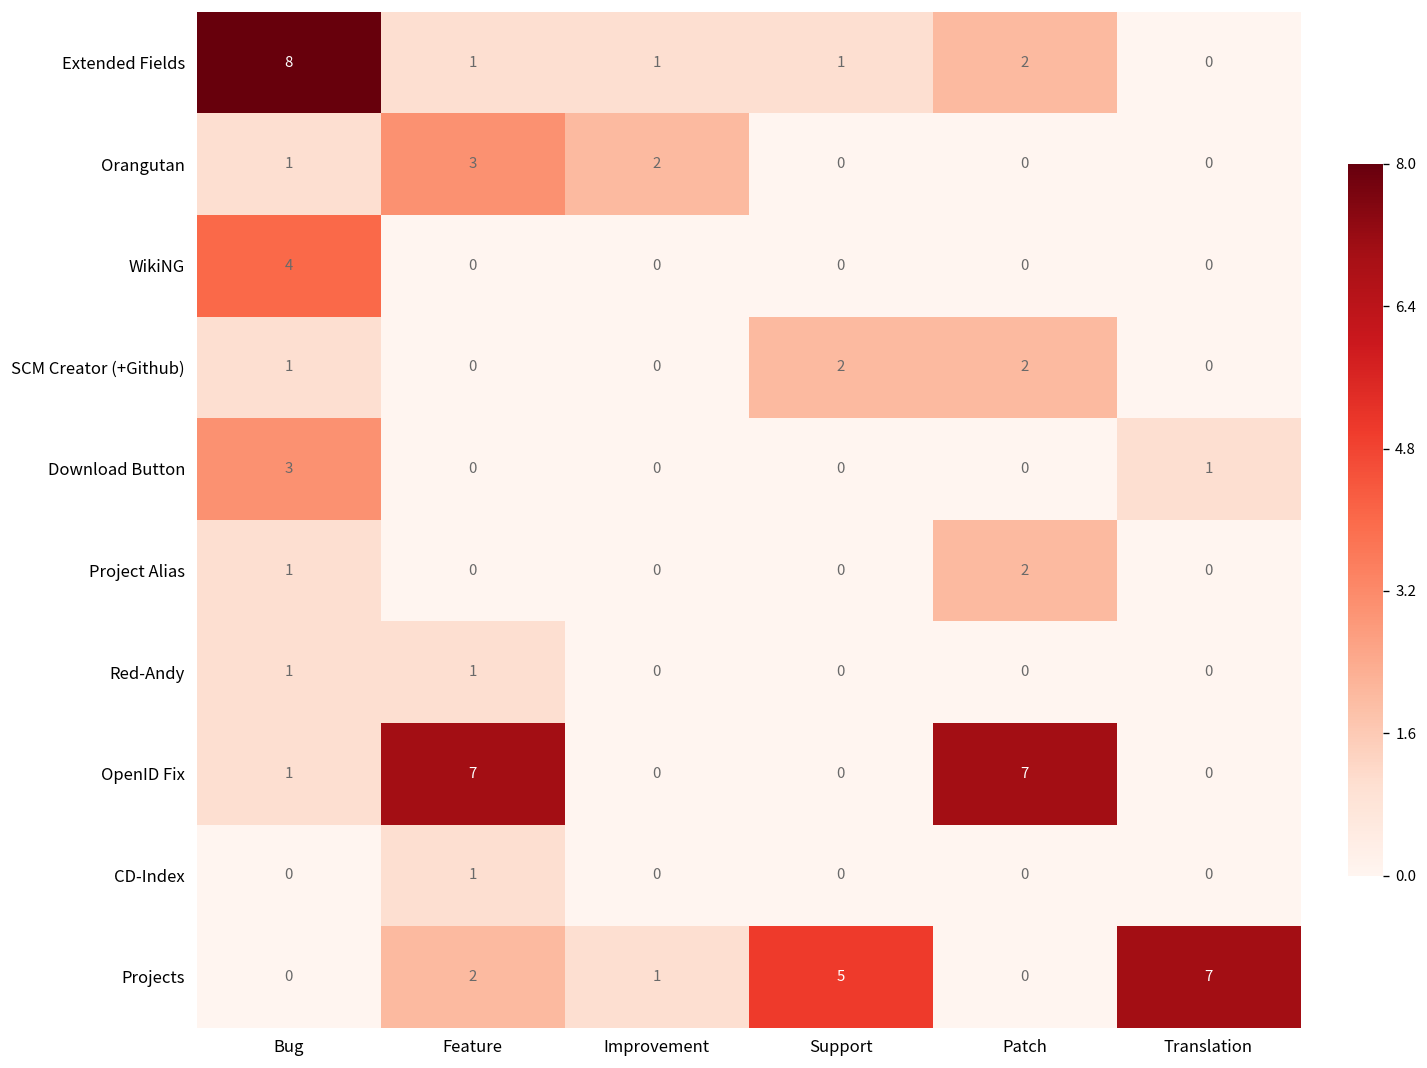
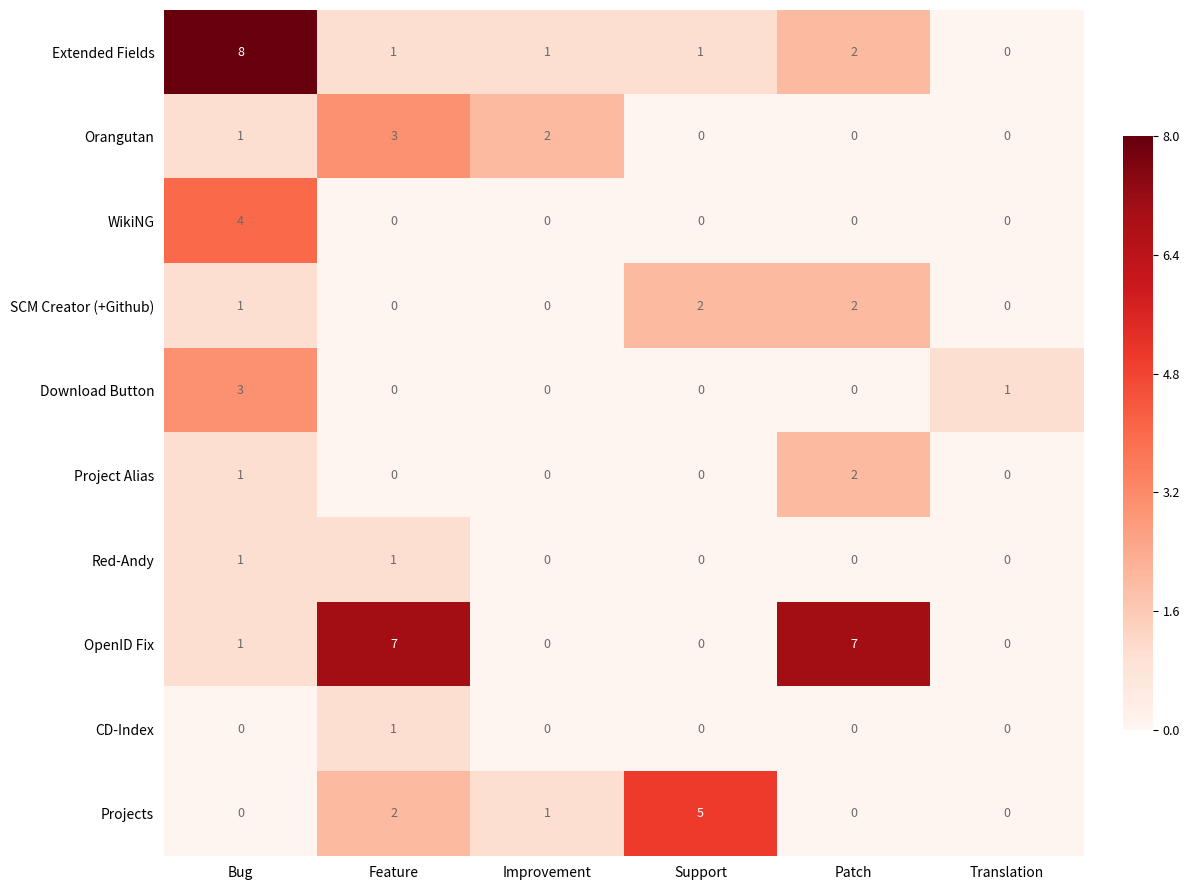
  {
    "Extended Fields": {
      "Bug": 8,
      "Feature": 1,
      "Improvement": 1,
      "Support": 1,
      "Patch": 2,
      "Translation": 0
    },
    "Orangutan": {
      "Bug": 1,
      "Feature": 3,
      "Improvement": 2,
      "Support": 0,
      "Patch": 0,
      "Translation": 0
    },
    "WikiNG": {
      "Bug": 4,
      "Feature": 0,
      "Improvement": 0,
      "Support": 0,
      "Patch": 0,
      "Translation": 0
    },
    "SCM Creator (+Github)": {
      "Bug": 1,
      "Feature": 0,
      "Improvement": 0,
      "Support": 2,
      "Patch": 2,
      "Translation": 0
    },
    "Download Button": {
      "Bug": 3,
      "Feature": 0,
      "Improvement": 0,
      "Support": 0,
      "Patch": 0,
      "Translation": 1
    },
    "Project Alias": {
      "Bug": 1,
      "Feature": 0,
      "Improvement": 0,
      "Support": 0,
      "Patch": 2,
      "Translation": 0
    },
    "Red-Andy": {
      "Bug": 1,
      "Feature": 1,
      "Improvement": 0,
      "Support": 0,
      "Patch": 0,
      "Translation": 0
    },
    "OpenID Fix": {
      "Bug": 1,
      "Feature": 7,
      "Improvement": 0,
      "Support": 0,
      "Patch": 7,
      "Translation": 0
    },
    "CD-Index": {
      "Bug": 0,
      "Feature": 1,
      "Improvement": 0,
      "Support": 0,
      "Patch": 0,
      "Translation": 0
    },
    "Projects": {
      "Bug": 0,
      "Feature": 2,
      "Improvement": 1,
      "Support": 5,
      "Patch": 0,
-     "Translation": 7
+     "Translation": 0
    }
  }
